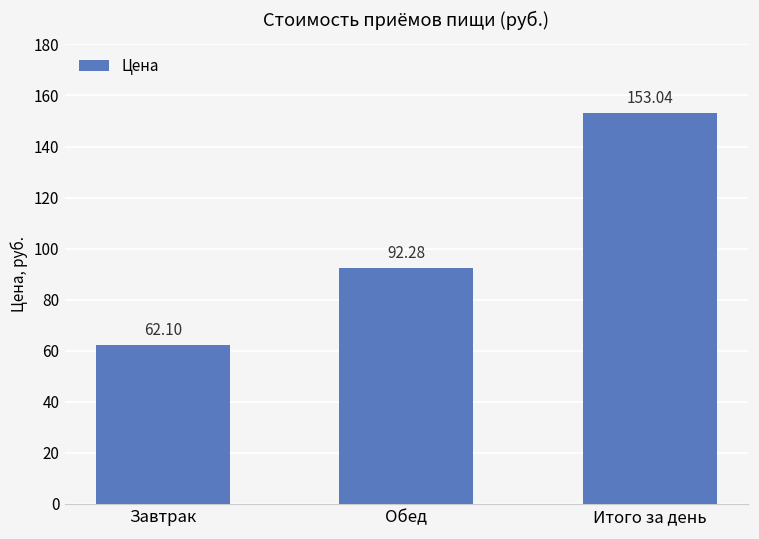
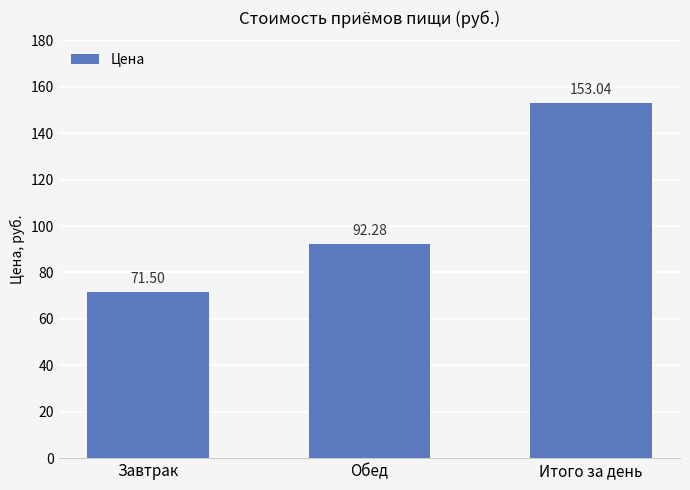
  {
-   "Завтрак": 62.10,
+   "Завтрак": 71.50,
    "Обед": 92.28,
    "Итого за день": 153.04
  }
